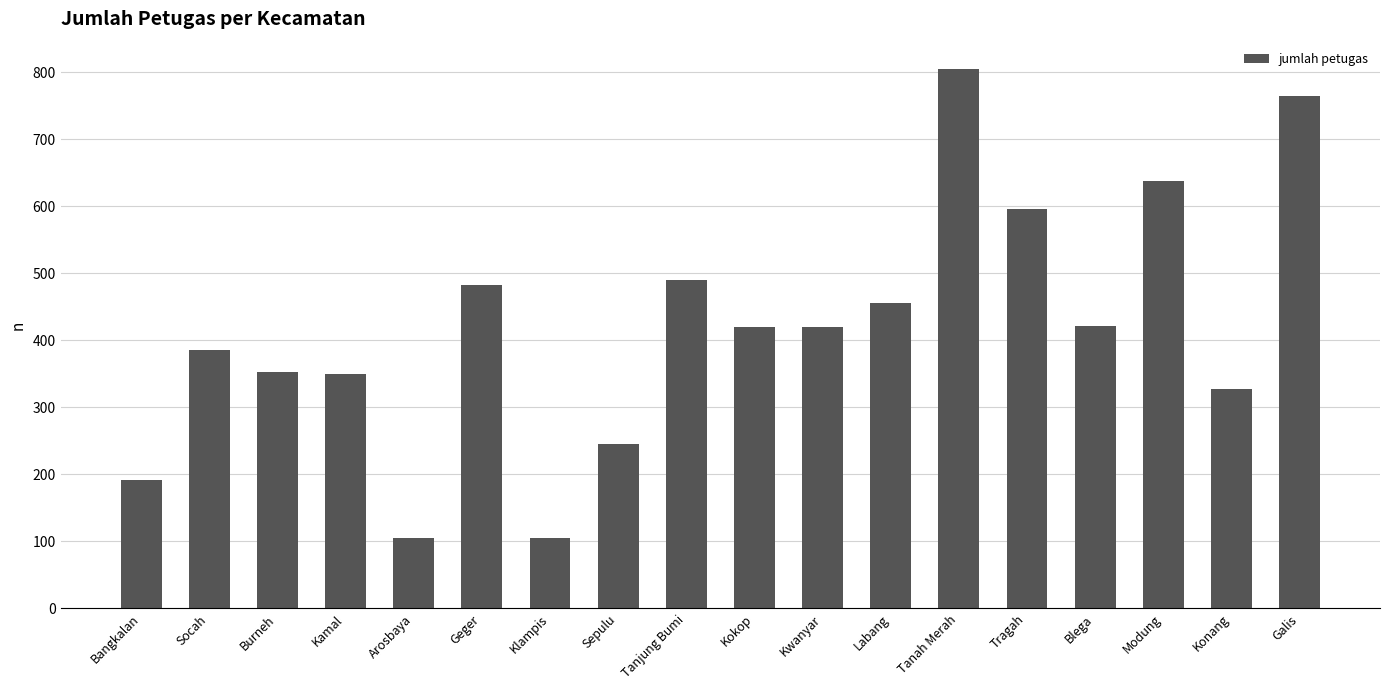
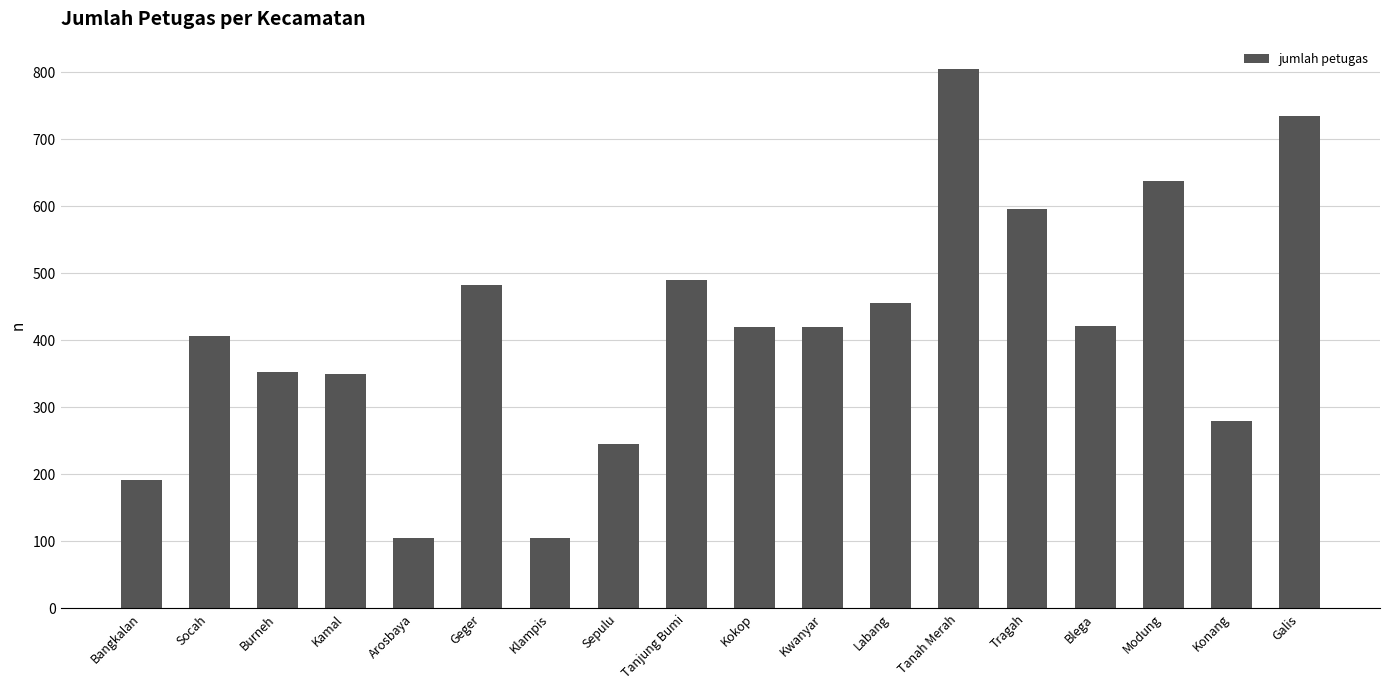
  {
    "Bangkalan": 190,
-   "Socah": 390,
+   "Socah": 410,
    "Burneh": 350,
    "Kamal": 350,
    "Arosbaya": 110,
    "Geger": 480,
    "Klampis": 110,
    "Sepulu": 250,
    "Tanjung Bumi": 490,
    "Kokop": 420,
    "Kwanyar": 420,
    "Labang": 460,
    "Tanah Merah": 810,
    "Tragah": 600,
    "Blega": 420,
    "Modung": 640,
-   "Konang": 330,
-   "Galis": 760
+   "Konang": 280,
+   "Galis": 740
  }
